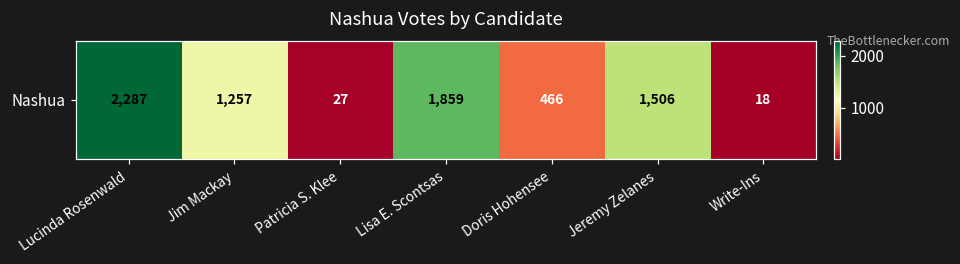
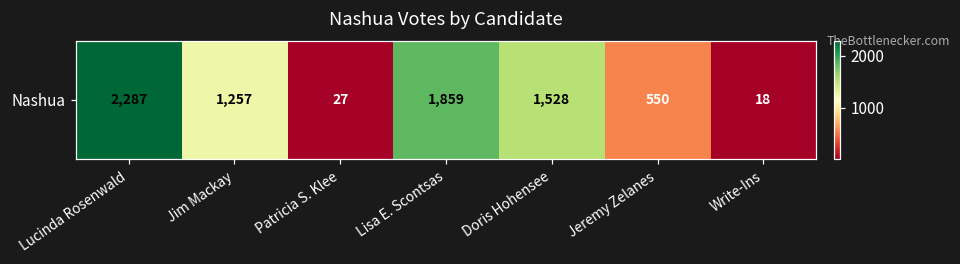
  {
    "Nashua": {
      "Lucinda Rosenwald": "2,287",
      "Jim Mackay": "1,257",
      "Patricia S. Klee": "27",
      "Lisa E. Scontsas": "1,859",
-     "Doris Hohensee": "466",
-     "Jeremy Zelanes": "1,506",
+     "Doris Hohensee": "1,528",
+     "Jeremy Zelanes": "550",
      "Write-Ins": "18"
    }
  }
